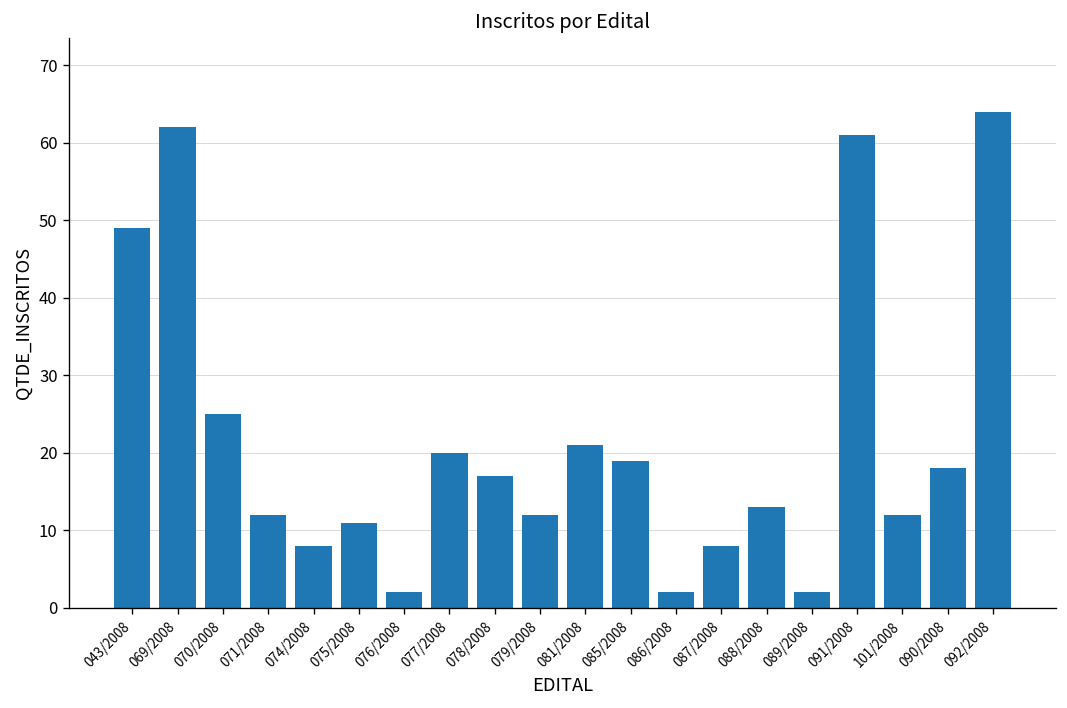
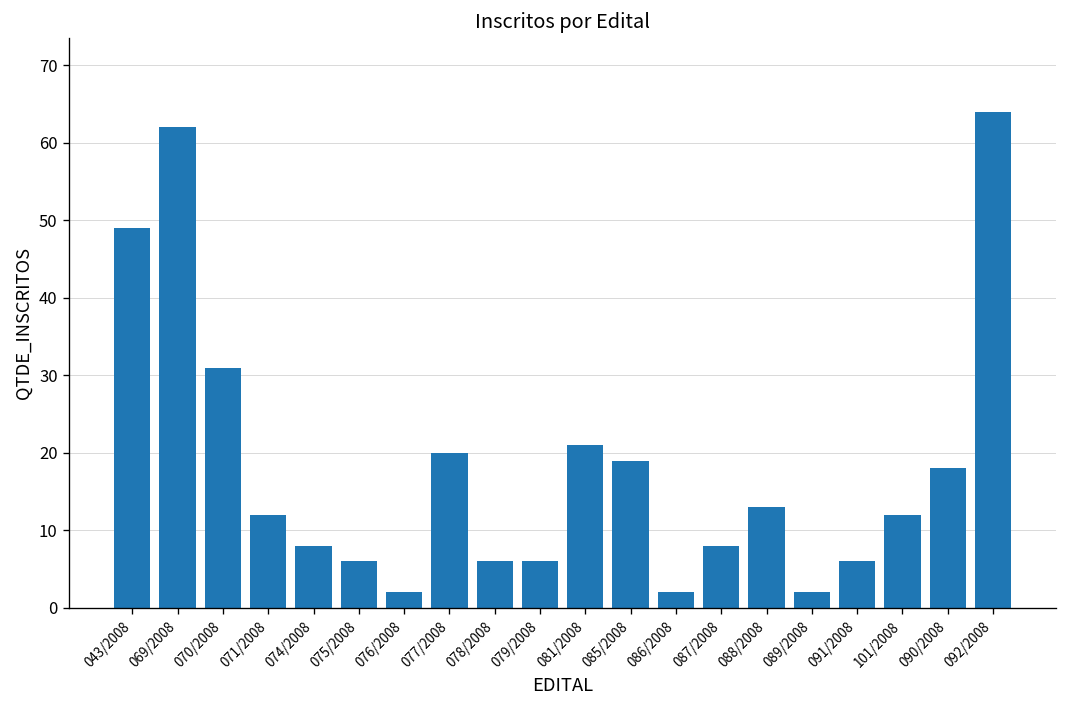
  {
    "043/2008": 49,
    "069/2008": 62,
-   "070/2008": 25,
+   "070/2008": 31,
    "071/2008": 12,
    "074/2008": 8,
-   "075/2008": 11,
+   "075/2008": 6,
    "076/2008": 2,
    "077/2008": 20,
-   "078/2008": 17,
-   "079/2008": 12,
+   "078/2008": 6,
+   "079/2008": 6,
    "081/2008": 21,
    "085/2008": 19,
    "086/2008": 2,
    "087/2008": 8,
    "088/2008": 13,
    "089/2008": 2,
-   "091/2008": 61,
+   "091/2008": 6,
    "101/2008": 12,
    "090/2008": 18,
    "092/2008": 64
  }
